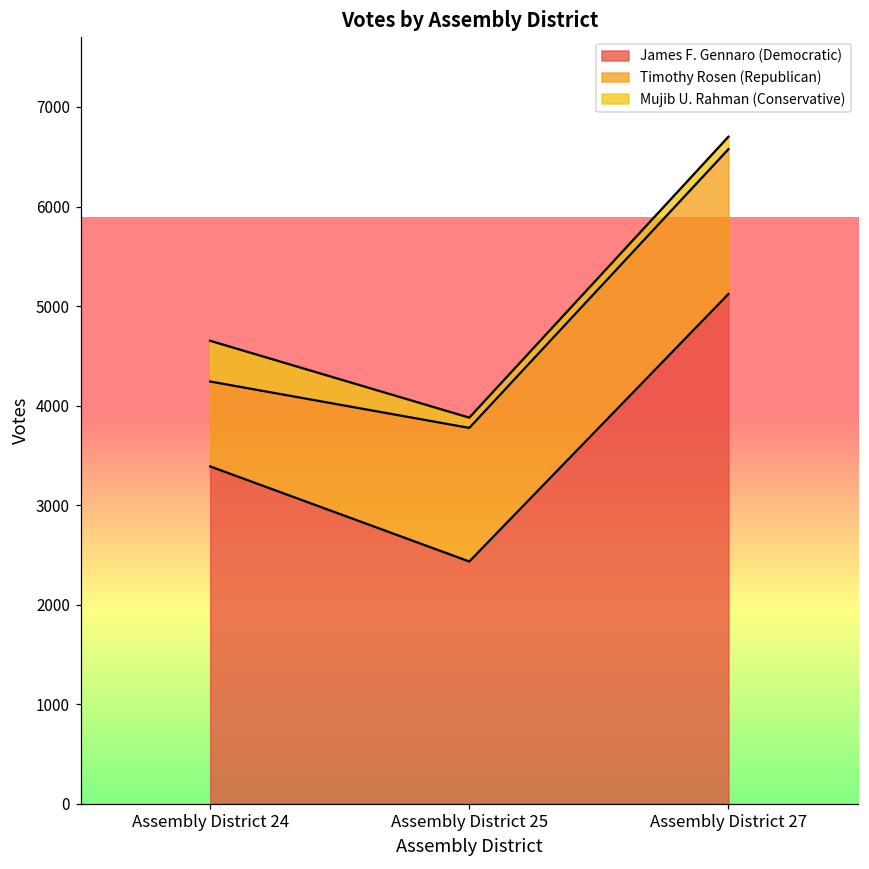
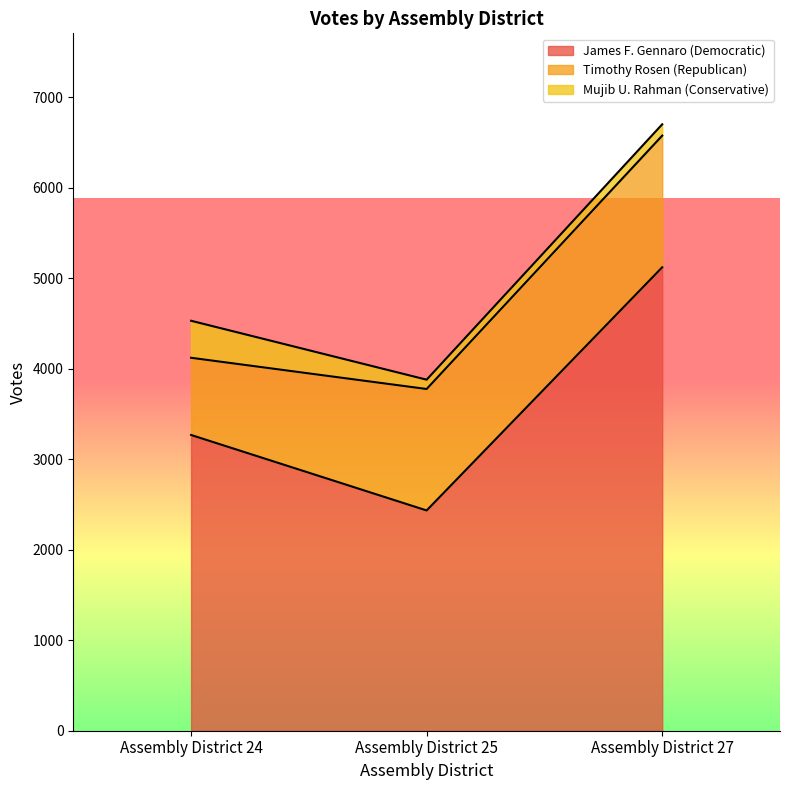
  {
    "James F. Gennaro (Democratic)": {
-     "Assembly District 24": 3400,
+     "Assembly District 24": 3300,
      "Assembly District 25": 2400,
      "Assembly District 27": 5100
    }
  }
